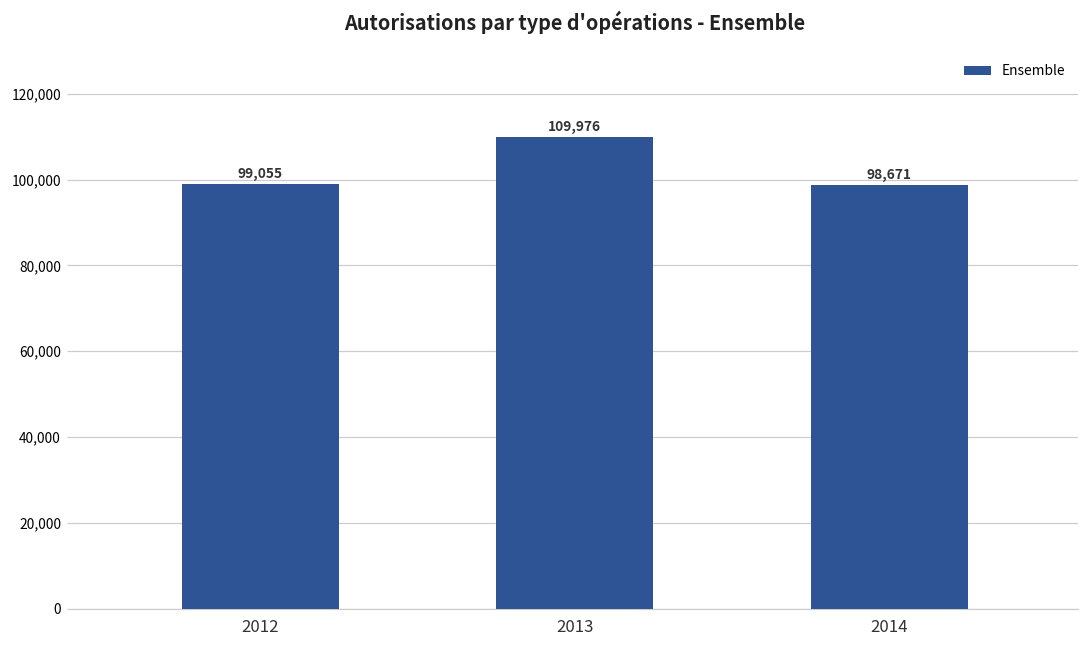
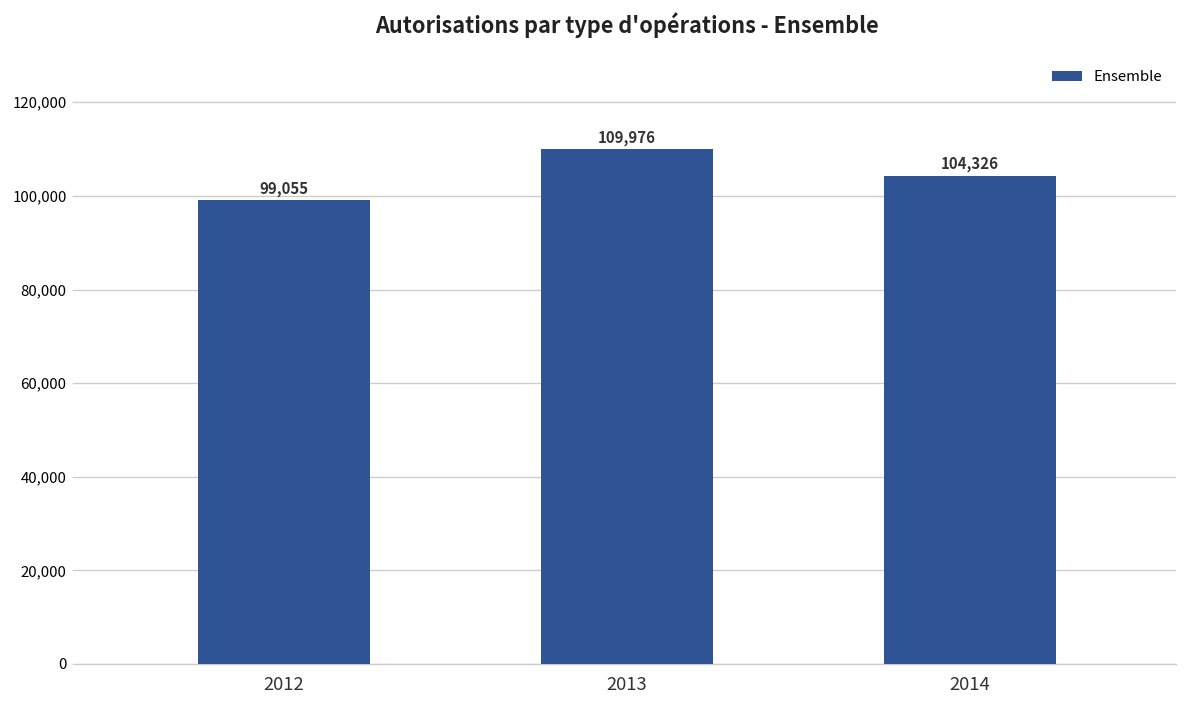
  {
    "2012": "99,055",
    "2013": "109,976",
-   "2014": "98,671"
+   "2014": "104,326"
  }
